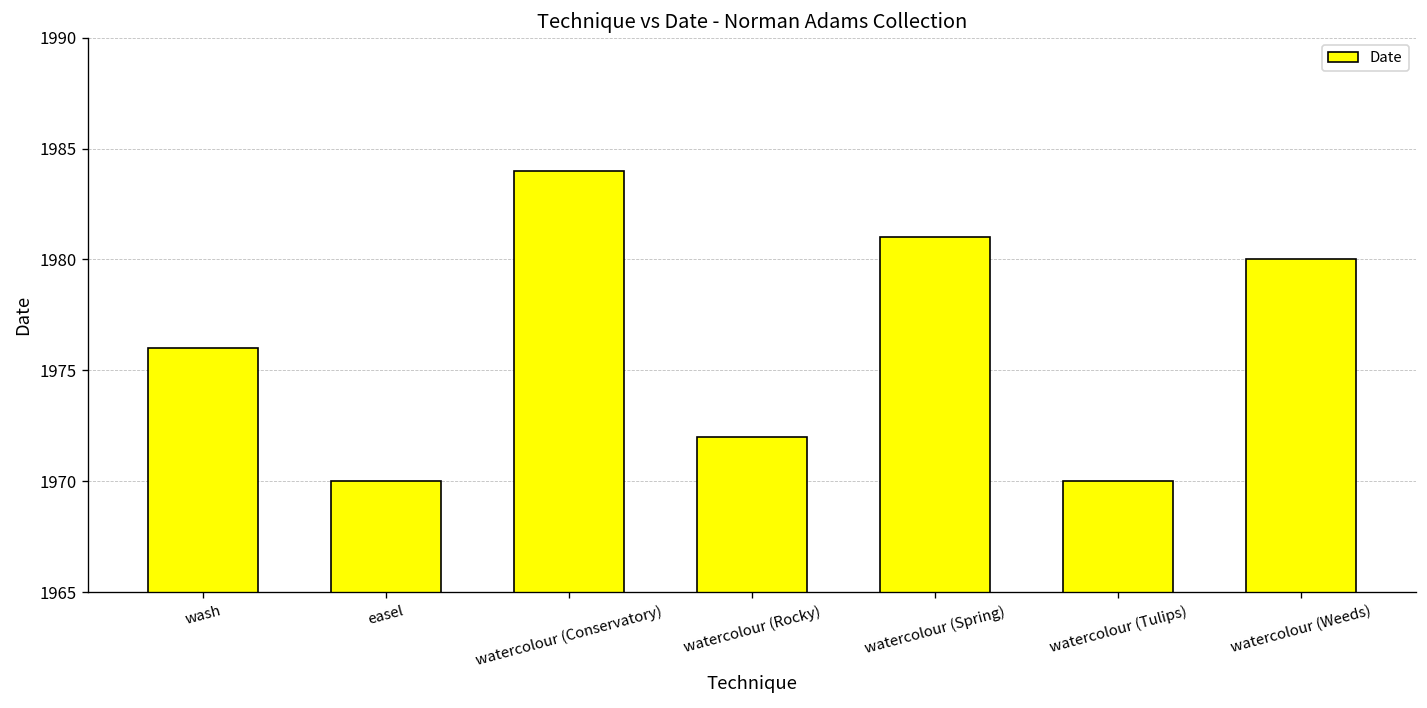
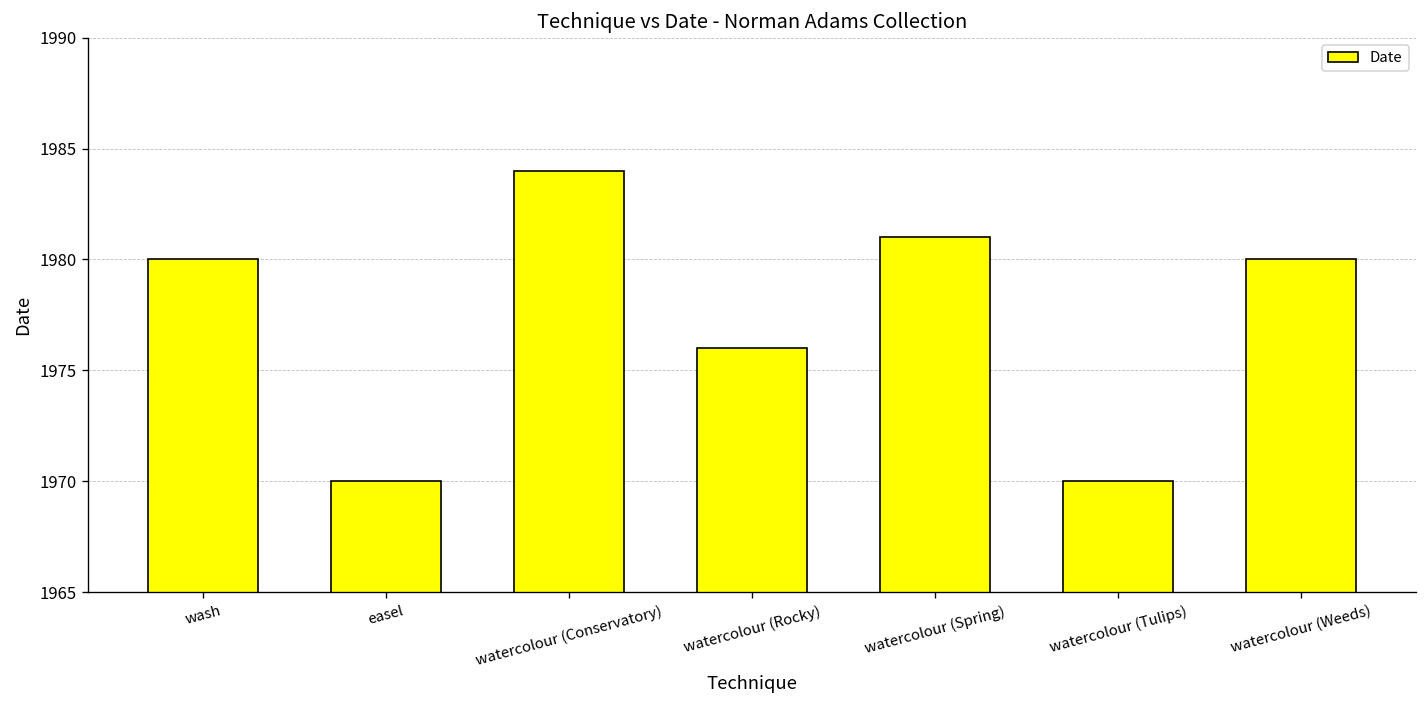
  {
-   "wash": 1976,
+   "wash": 1980,
    "easel": 1970,
    "watercolour (Conservatory)": 1984,
-   "watercolour (Rocky)": 1972,
+   "watercolour (Rocky)": 1976,
    "watercolour (Spring)": 1981,
    "watercolour (Tulips)": 1970,
    "watercolour (Weeds)": 1980
  }
